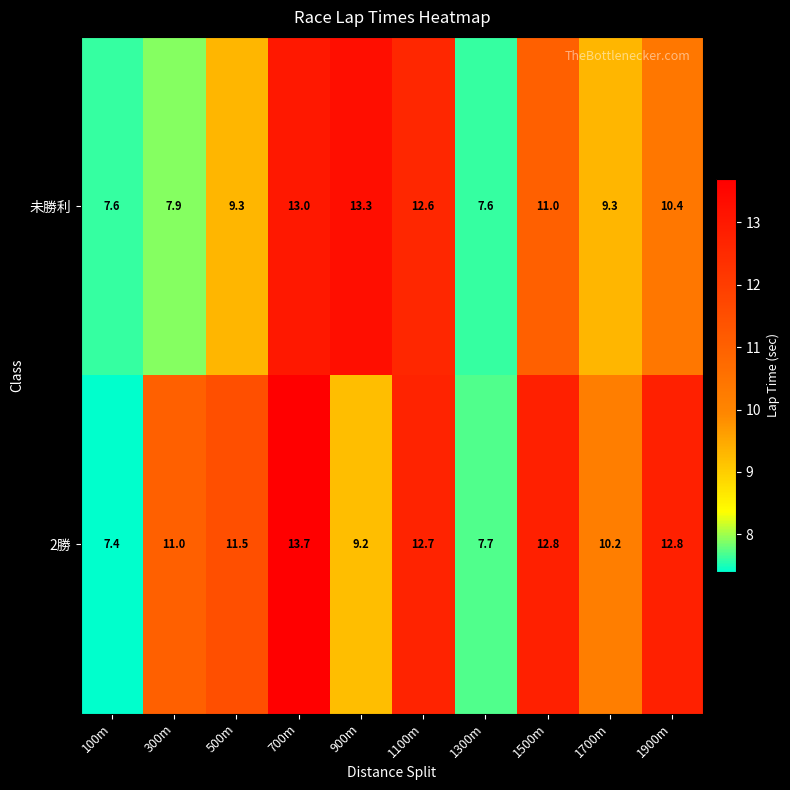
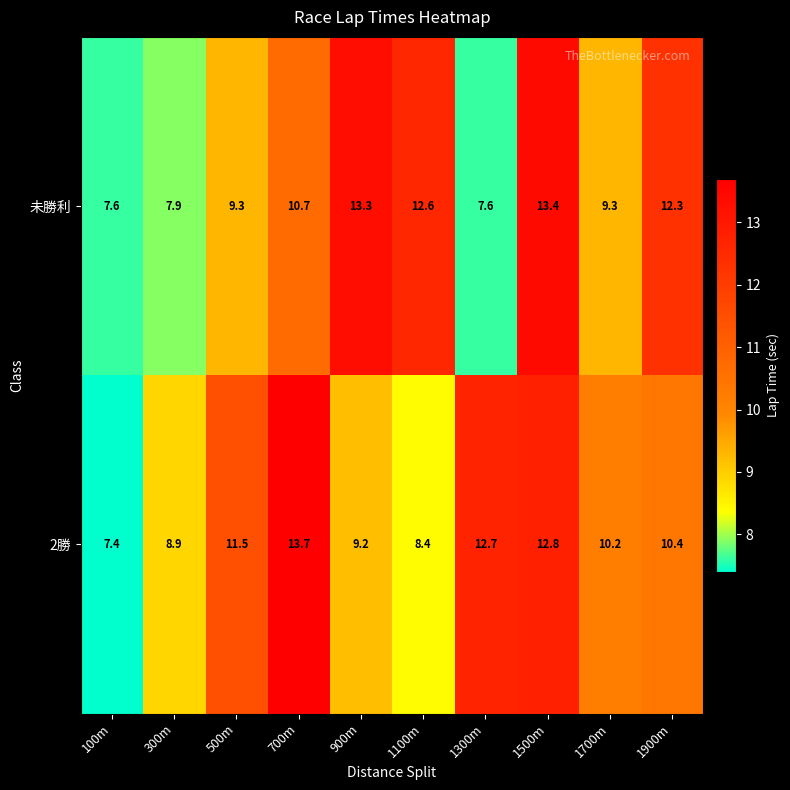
  {
    "未勝利": {
      "100m": 7.6,
      "300m": 7.9,
      "500m": 9.3,
-     "700m": 13.0,
+     "700m": 10.7,
      "900m": 13.3,
      "1100m": 12.6,
      "1300m": 7.6,
-     "1500m": 11.0,
-     "1900m": 10.4
+     "1500m": 13.4,
+     "1900m": 12.3
    },
    "2勝": {
      "100m": 7.4,
-     "300m": 11.0,
+     "300m": 8.9,
      "500m": 11.5,
      "700m": 13.7,
      "900m": 9.2,
-     "1100m": 12.7,
-     "1300m": 7.7,
+     "1100m": 8.4,
+     "1300m": 12.7,
      "1500m": 12.8,
      "1700m": 10.2,
-     "1900m": 12.8
+     "1900m": 10.4
    }
  }
